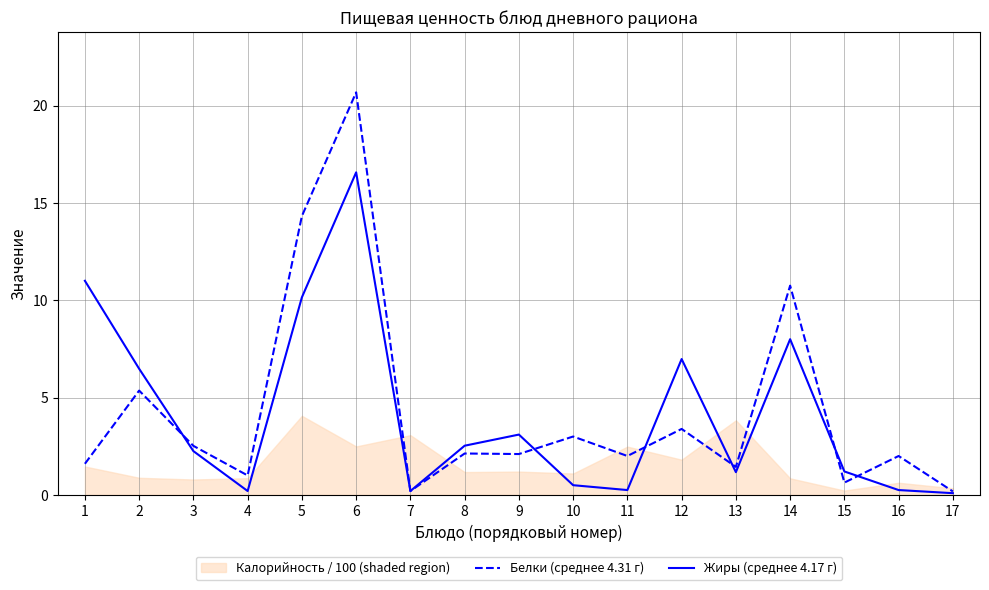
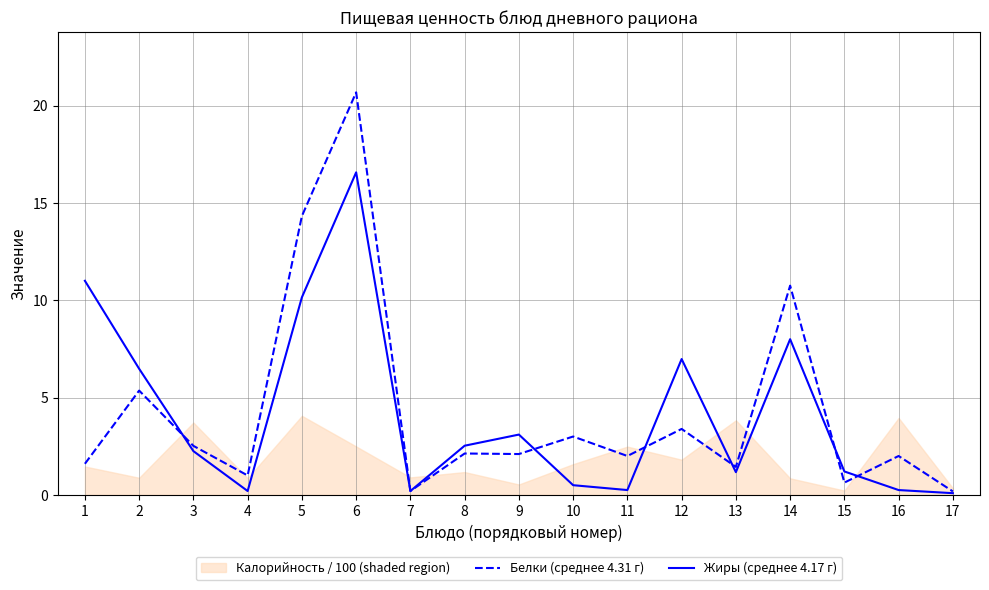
  {
    "Калорийность / 100 (shaded region)": {
      "1": 1.5,
      "2": 0.9,
-     "3": 0.8,
+     "3": 3.7,
      "4": 0.9,
      "5": 4.1,
      "6": 2.5,
-     "7": 3.1,
+     "7": 0.9,
      "8": 1.2,
-     "9": 1.2,
-     "10": 1.1,
+     "9": 0.5,
+     "10": 1.6,
      "11": 2.5,
      "12": 1.8,
      "13": 3.8,
      "14": 0.9,
      "15": 0.2,
-     "16": 0.6,
+     "16": 4.0,
      "17": 0.3
    }
  }
